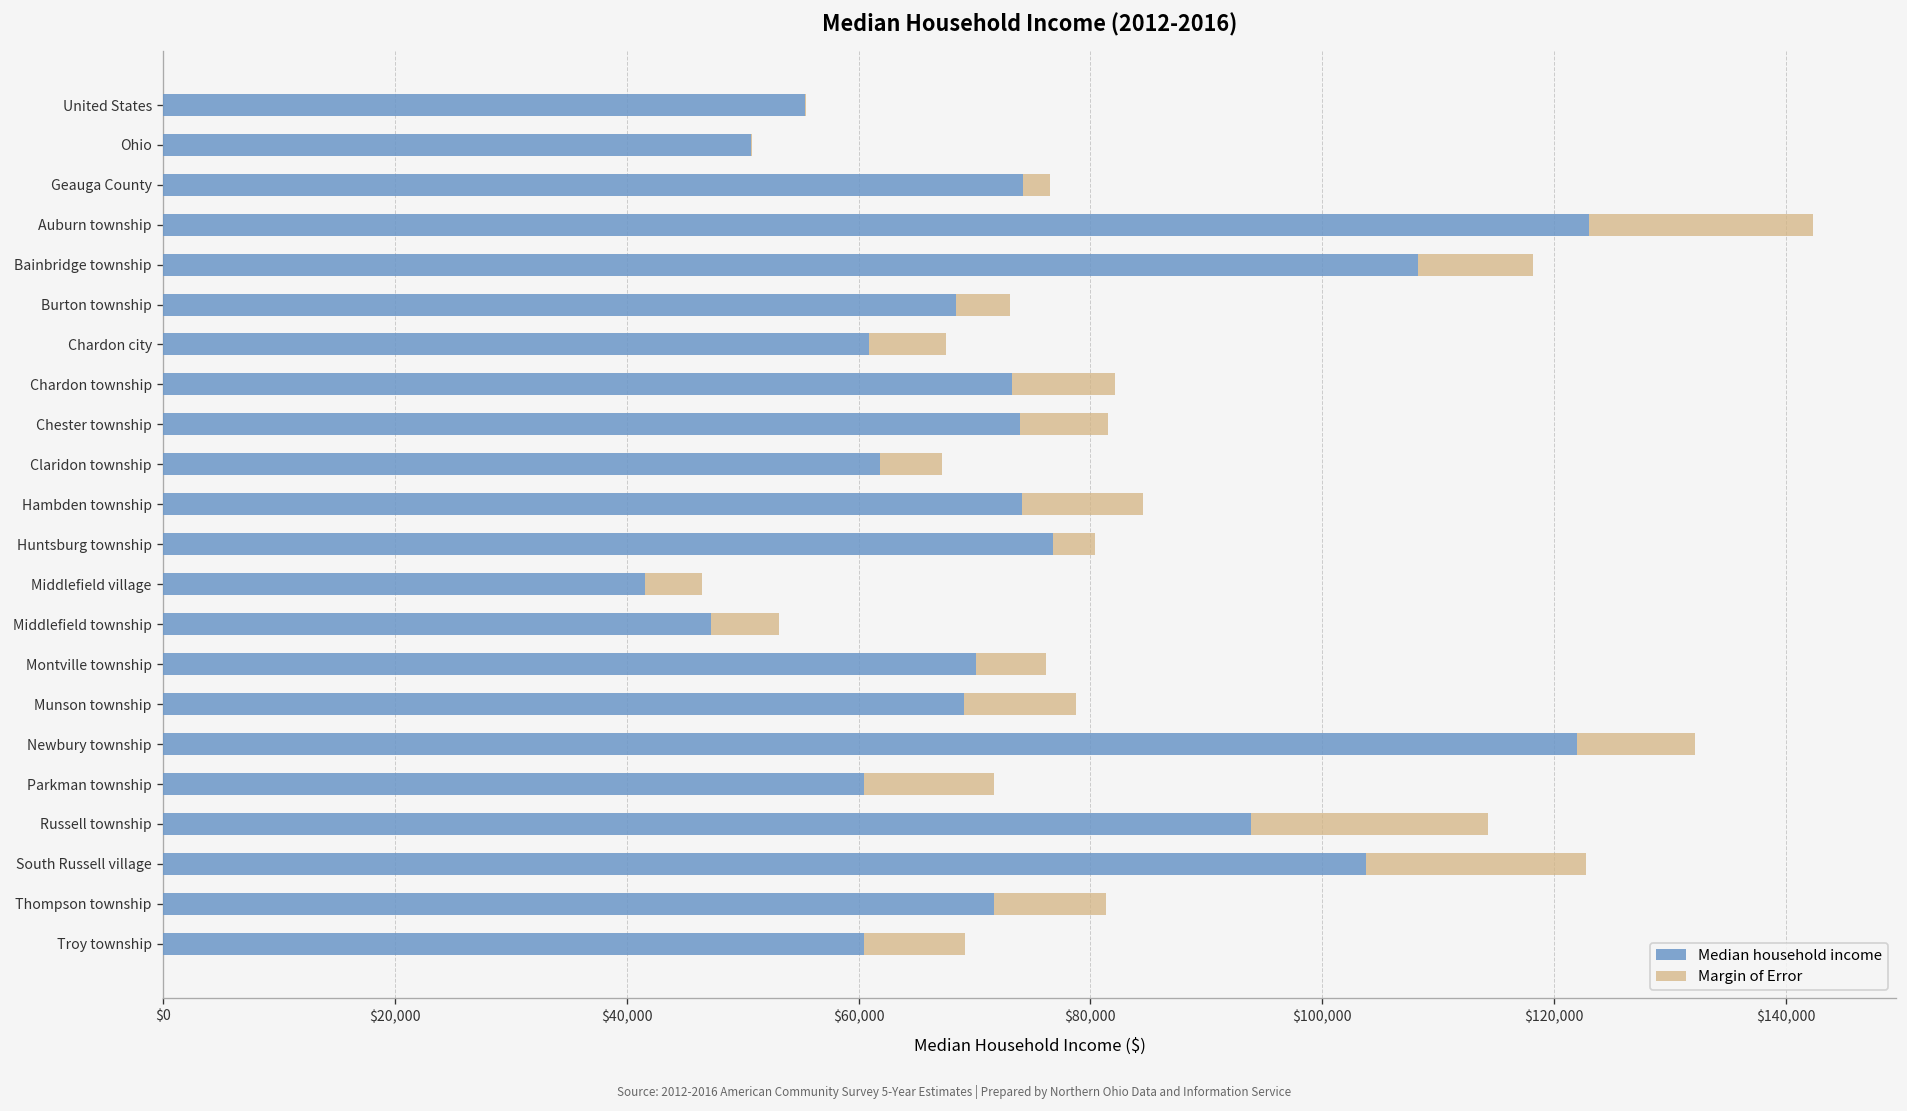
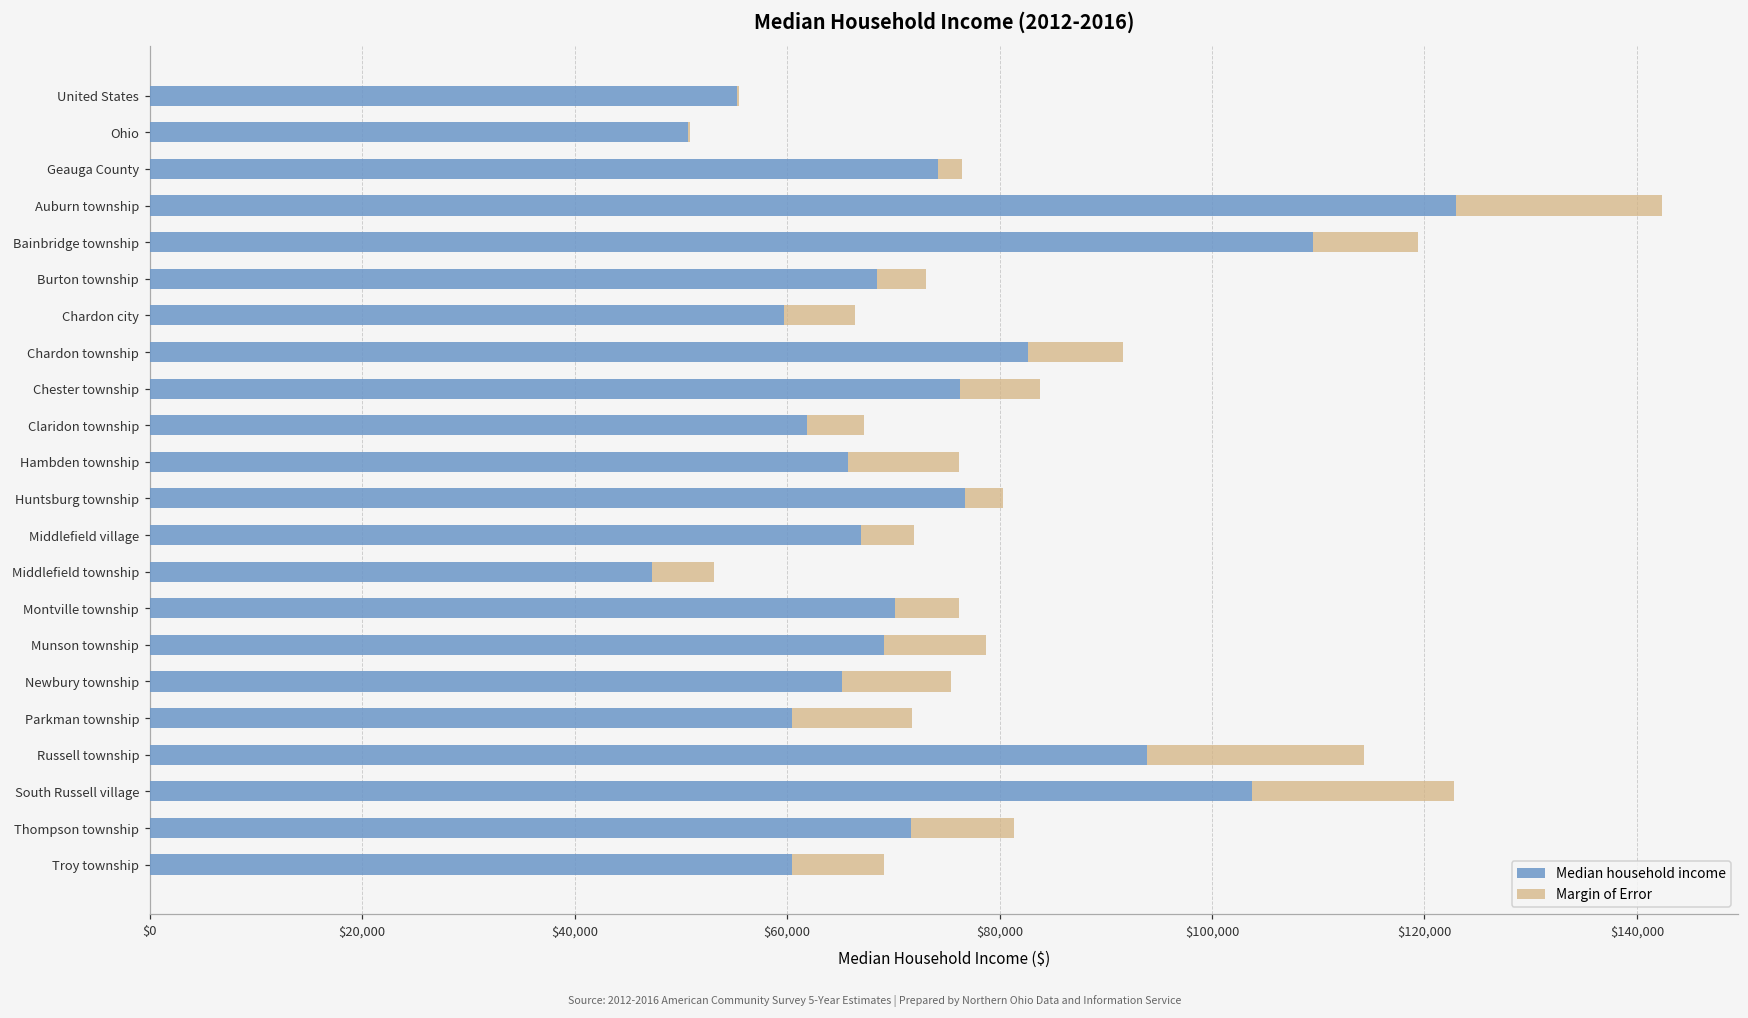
  {
    "Median household income": {
      "United States": "$55,000",
      "Ohio": "$51,000",
      "Geauga County": "$74,000",
      "Auburn township": "$123,000",
-     "Bainbridge township": "$108,000",
+     "Bainbridge township": "$110,000",
      "Burton township": "$68,000",
-     "Chardon city": "$61,000",
-     "Chardon township": "$73,000",
-     "Chester township": "$74,000",
+     "Chardon city": "$60,000",
+     "Chardon township": "$83,000",
+     "Chester township": "$76,000",
      "Claridon township": "$62,000",
-     "Hambden township": "$74,000",
+     "Hambden township": "$66,000",
      "Huntsburg township": "$77,000",
-     "Middlefield village": "$42,000",
+     "Middlefield village": "$67,000",
      "Middlefield township": "$47,000",
      "Montville township": "$70,000",
      "Munson township": "$69,000",
-     "Newbury township": "$122,000",
+     "Newbury township": "$65,000",
      "Parkman township": "$60,000",
      "Russell township": "$94,000",
      "South Russell village": "$104,000",
      "Thompson township": "$72,000",
      "Troy township": "$60,000"
    },
    "Margin of Error": {
      "Geauga County": "$2,000",
      "Auburn township": "$19,000",
      "Bainbridge township": "$10,000",
      "Burton township": "$5,000",
      "Chardon city": "$7,000",
      "Chardon township": "$9,000",
      "Chester township": "$8,000",
      "Claridon township": "$5,000",
      "Hambden township": "$10,000",
      "Huntsburg township": "$4,000",
      "Middlefield village": "$5,000",
      "Middlefield township": "$6,000",
      "Montville township": "$6,000",
      "Munson township": "$10,000",
      "Newbury township": "$10,000",
      "Parkman township": "$11,000",
      "Russell township": "$20,000",
      "South Russell village": "$19,000",
      "Thompson township": "$10,000",
      "Troy township": "$9,000"
    }
  }
